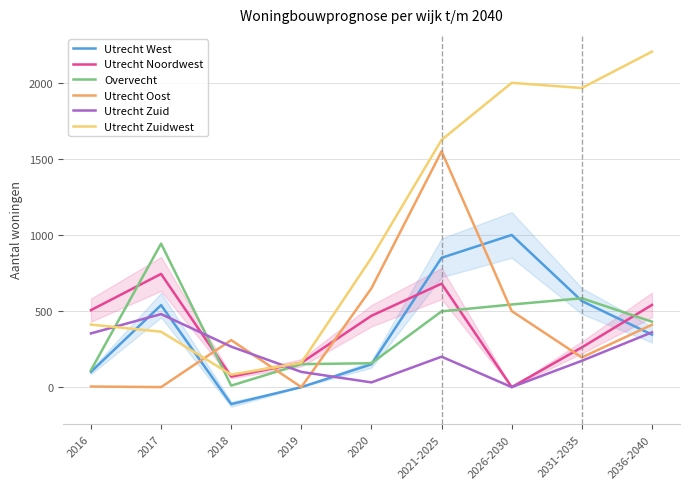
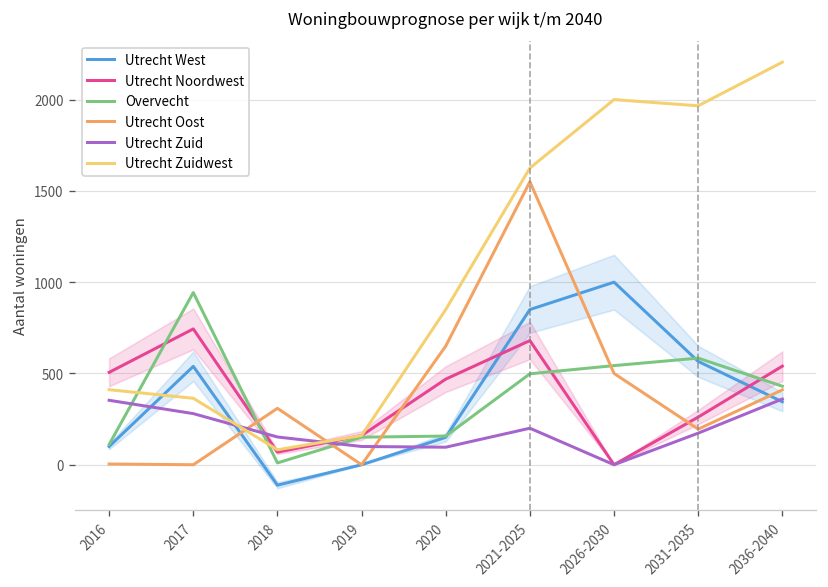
  {
    "Overvecht": {
      "2017": 940,
      "2018": 10,
      "2021-2025": 500,
      "2026-2030": 540,
      "2031-2035": 580,
      "2036-2040": 430
    },
    "Utrecht Zuid": {
      "2016": 350,
-     "2017": 480,
-     "2018": 270,
+     "2017": 280,
+     "2018": 150,
      "2019": 100,
-     "2020": 30,
+     "2020": 100,
      "2021-2025": 200,
      "2031-2035": 170
    }
  }
